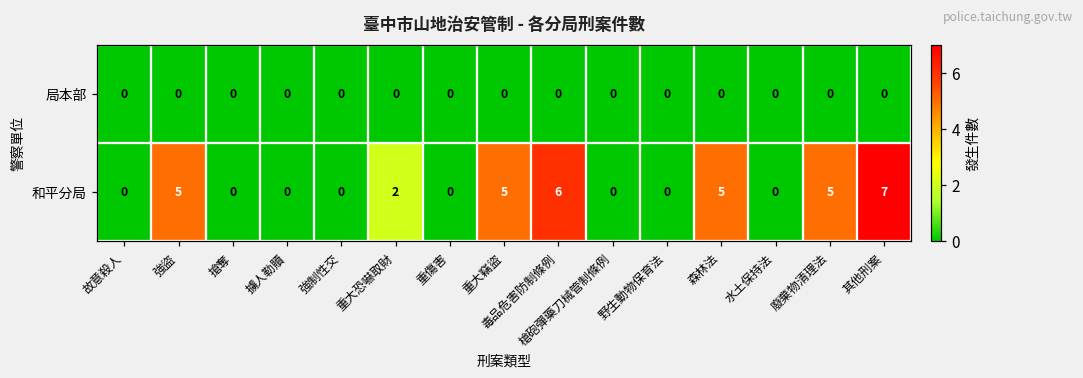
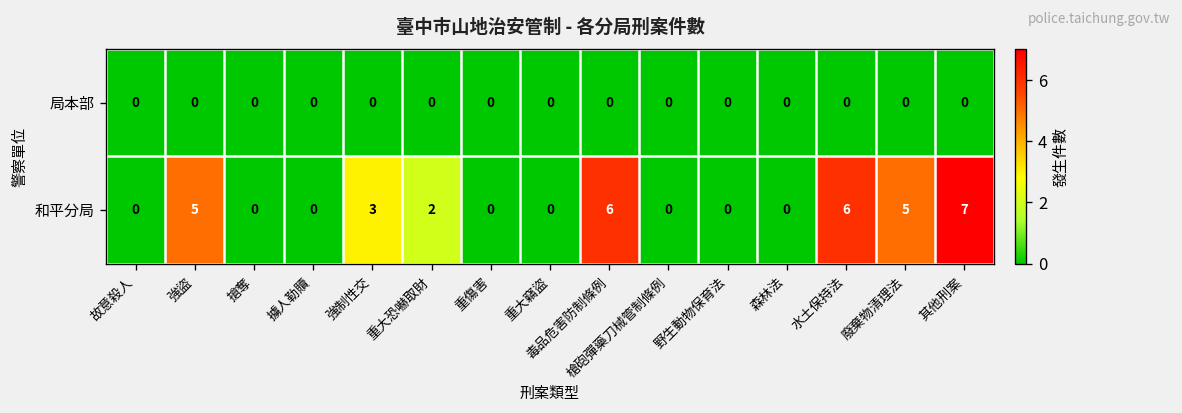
  {
    "局本部": {
      "故意殺人": 0,
      "強盜": 0,
      "搶奪": 0,
      "擄人勒贖": 0,
      "強制性交": 0,
      "重大恐嚇取財": 0,
      "重傷害": 0,
      "重大竊盜": 0,
      "毒品危害防制條例": 0,
      "槍砲彈藥刀械管制條例": 0,
      "野生動物保育法": 0,
      "森林法": 0,
      "水土保持法": 0,
      "廢棄物清理法": 0,
      "其他刑案": 0
    },
    "和平分局": {
      "故意殺人": 0,
      "強盜": 5,
      "搶奪": 0,
      "擄人勒贖": 0,
-     "強制性交": 0,
+     "強制性交": 3,
      "重大恐嚇取財": 2,
      "重傷害": 0,
-     "重大竊盜": 5,
+     "重大竊盜": 0,
      "毒品危害防制條例": 6,
      "槍砲彈藥刀械管制條例": 0,
      "野生動物保育法": 0,
-     "森林法": 5,
-     "水土保持法": 0,
+     "森林法": 0,
+     "水土保持法": 6,
      "廢棄物清理法": 5,
      "其他刑案": 7
    }
  }
